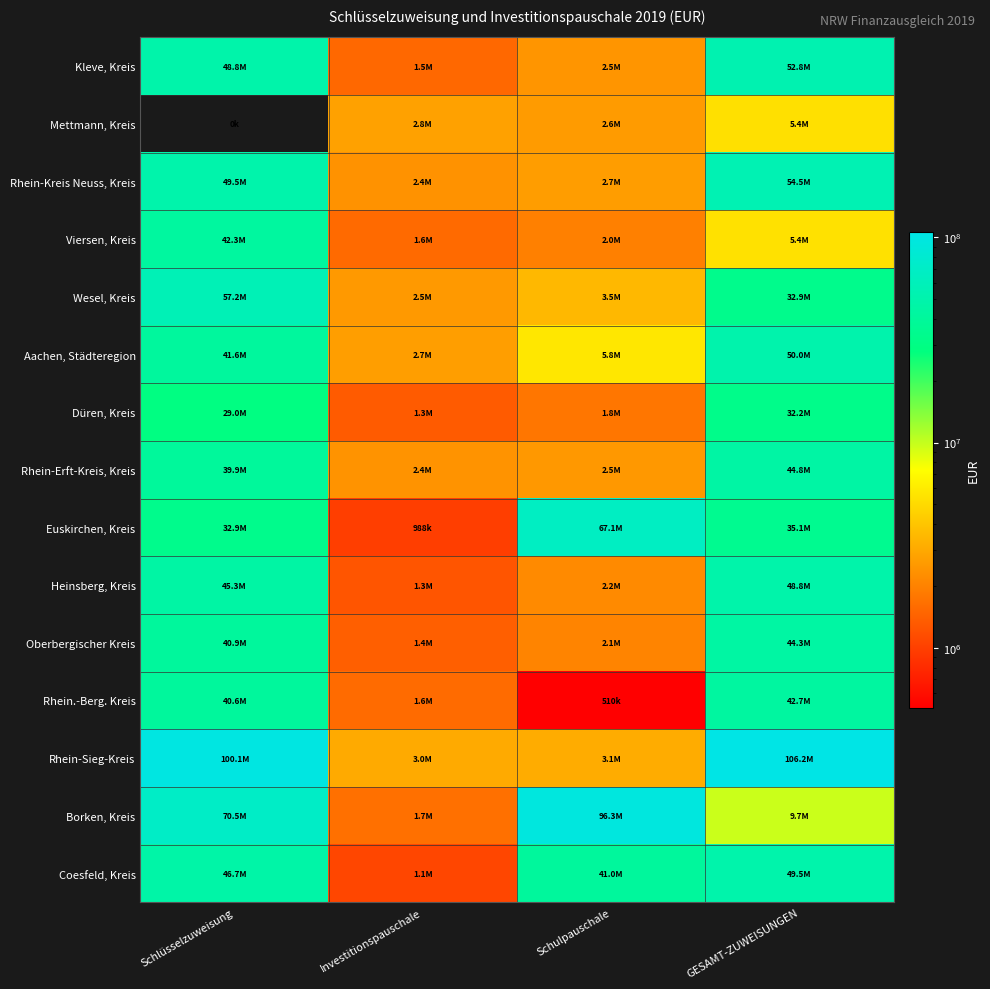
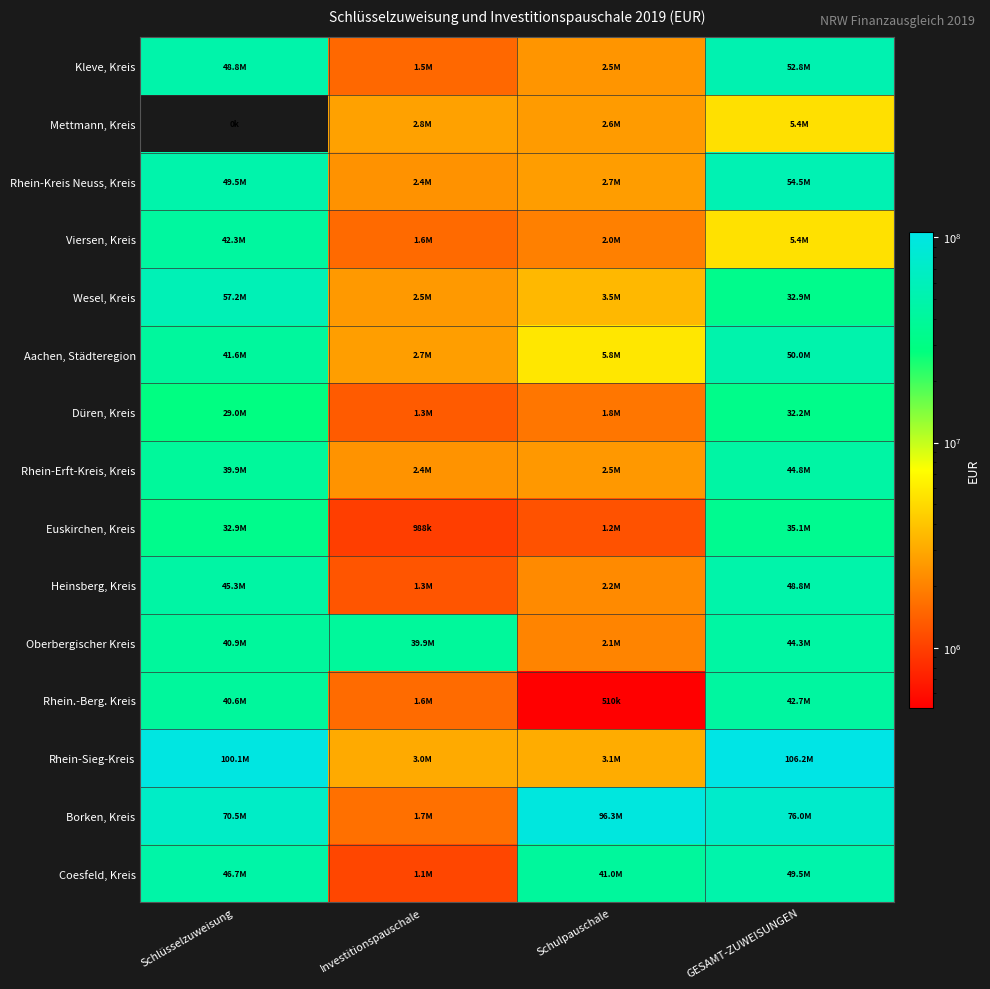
  {
    "Kleve, Kreis": {
      "Schlüsselzuweisung": "48.8M",
      "Investitionspauschale": "1.5M",
      "Schulpauschale": "2.5M",
      "GESAMT-ZUWEISUNGEN": "52.8M"
    },
    "Mettmann, Kreis": {
      "Investitionspauschale": "2.8M",
      "Schulpauschale": "2.6M",
      "GESAMT-ZUWEISUNGEN": "5.4M"
    },
    "Rhein-Kreis Neuss, Kreis": {
      "Schlüsselzuweisung": "49.5M",
      "Investitionspauschale": "2.4M",
      "Schulpauschale": "2.7M",
      "GESAMT-ZUWEISUNGEN": "54.5M"
    },
    "Viersen, Kreis": {
      "Schlüsselzuweisung": "42.3M",
      "Investitionspauschale": "1.6M",
      "Schulpauschale": "2.0M",
      "GESAMT-ZUWEISUNGEN": "5.4M"
    },
    "Wesel, Kreis": {
      "Schlüsselzuweisung": "57.2M",
      "Investitionspauschale": "2.5M",
      "Schulpauschale": "3.5M",
      "GESAMT-ZUWEISUNGEN": "32.9M"
    },
    "Aachen, Städteregion": {
      "Schlüsselzuweisung": "41.6M",
      "Investitionspauschale": "2.7M",
      "Schulpauschale": "5.8M",
      "GESAMT-ZUWEISUNGEN": "50.0M"
    },
    "Düren, Kreis": {
      "Schlüsselzuweisung": "29.0M",
      "Investitionspauschale": "1.3M",
      "Schulpauschale": "1.8M",
      "GESAMT-ZUWEISUNGEN": "32.2M"
    },
    "Rhein-Erft-Kreis, Kreis": {
      "Schlüsselzuweisung": "39.9M",
      "Investitionspauschale": "2.4M",
      "Schulpauschale": "2.5M",
      "GESAMT-ZUWEISUNGEN": "44.8M"
    },
    "Euskirchen, Kreis": {
      "Schlüsselzuweisung": "32.9M",
      "Investitionspauschale": "988k",
-     "Schulpauschale": "67.1M",
+     "Schulpauschale": "1.2M",
      "GESAMT-ZUWEISUNGEN": "35.1M"
    },
    "Heinsberg, Kreis": {
      "Schlüsselzuweisung": "45.3M",
      "Investitionspauschale": "1.3M",
      "Schulpauschale": "2.2M",
      "GESAMT-ZUWEISUNGEN": "48.8M"
    },
    "Oberbergischer Kreis": {
      "Schlüsselzuweisung": "40.9M",
-     "Investitionspauschale": "1.4M",
+     "Investitionspauschale": "39.9M",
      "Schulpauschale": "2.1M",
      "GESAMT-ZUWEISUNGEN": "44.3M"
    },
    "Rhein.-Berg. Kreis": {
      "Schlüsselzuweisung": "40.6M",
      "Investitionspauschale": "1.6M",
      "Schulpauschale": "510k",
      "GESAMT-ZUWEISUNGEN": "42.7M"
    },
    "Rhein-Sieg-Kreis": {
      "Schlüsselzuweisung": "100.1M",
      "Investitionspauschale": "3.0M",
      "Schulpauschale": "3.1M",
      "GESAMT-ZUWEISUNGEN": "106.2M"
    },
    "Borken, Kreis": {
      "Schlüsselzuweisung": "70.5M",
      "Investitionspauschale": "1.7M",
      "Schulpauschale": "96.3M",
-     "GESAMT-ZUWEISUNGEN": "9.7M"
+     "GESAMT-ZUWEISUNGEN": "76.0M"
    },
    "Coesfeld, Kreis": {
      "Schlüsselzuweisung": "46.7M",
      "Investitionspauschale": "1.1M",
      "Schulpauschale": "41.0M",
      "GESAMT-ZUWEISUNGEN": "49.5M"
    }
  }
